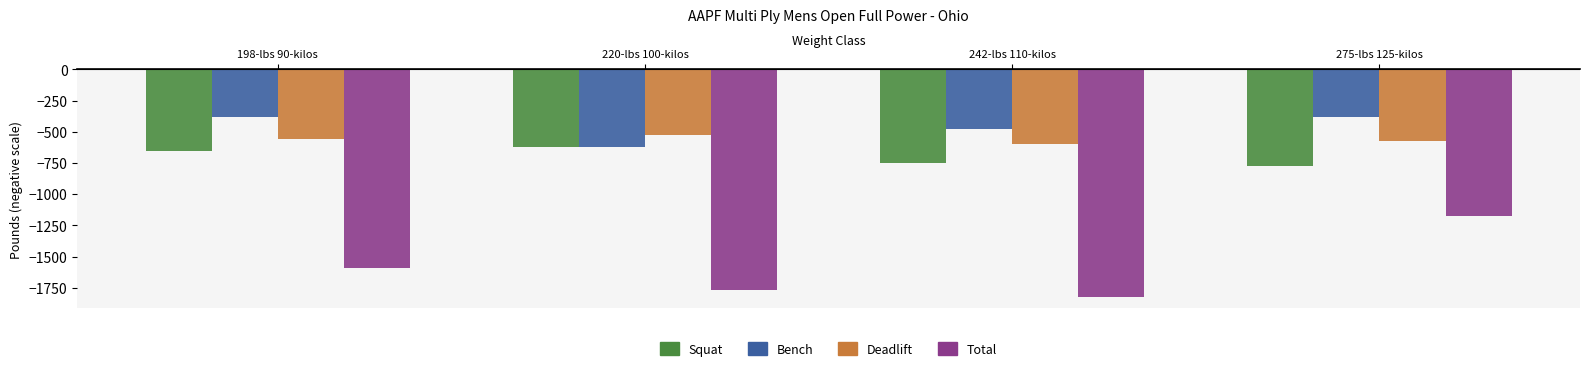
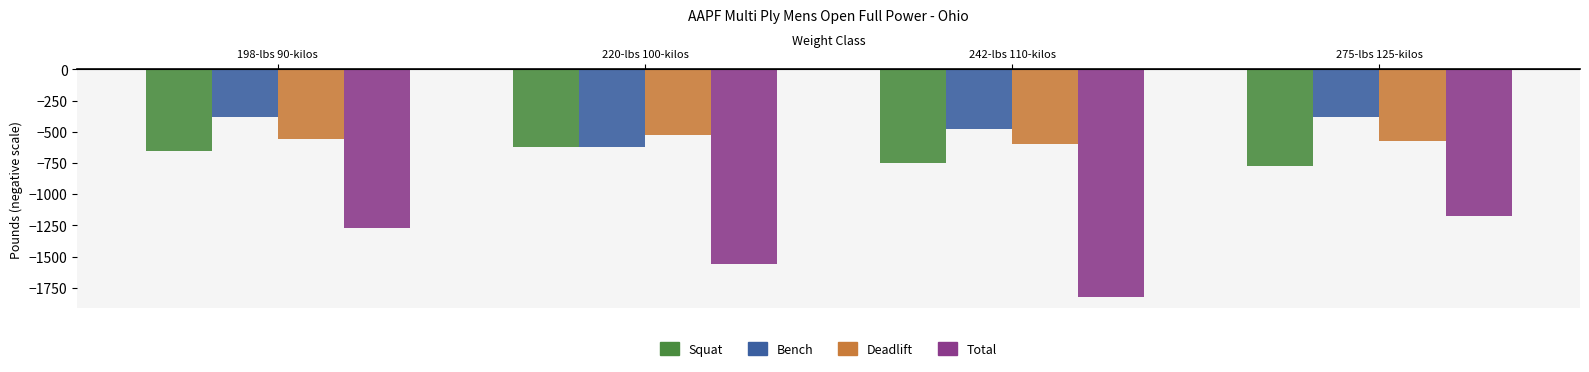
  {
    "Squat": {
      "198-lbs 90-kilos": -660,
      "220-lbs 100-kilos": -630,
      "242-lbs 110-kilos": -750,
      "275-lbs 125-kilos": -780
    },
    "Bench": {
      "198-lbs 90-kilos": -390,
      "220-lbs 100-kilos": -620,
      "242-lbs 110-kilos": -480,
      "275-lbs 125-kilos": -390
    },
    "Deadlift": {
      "198-lbs 90-kilos": -560,
      "220-lbs 100-kilos": -530,
      "242-lbs 110-kilos": -600,
      "275-lbs 125-kilos": -570
    },
    "Total": {
-     "198-lbs 90-kilos": -1600,
-     "220-lbs 100-kilos": -1770,
+     "198-lbs 90-kilos": -1270,
+     "220-lbs 100-kilos": -1560,
      "242-lbs 110-kilos": -1830,
      "275-lbs 125-kilos": -1180
    }
  }
